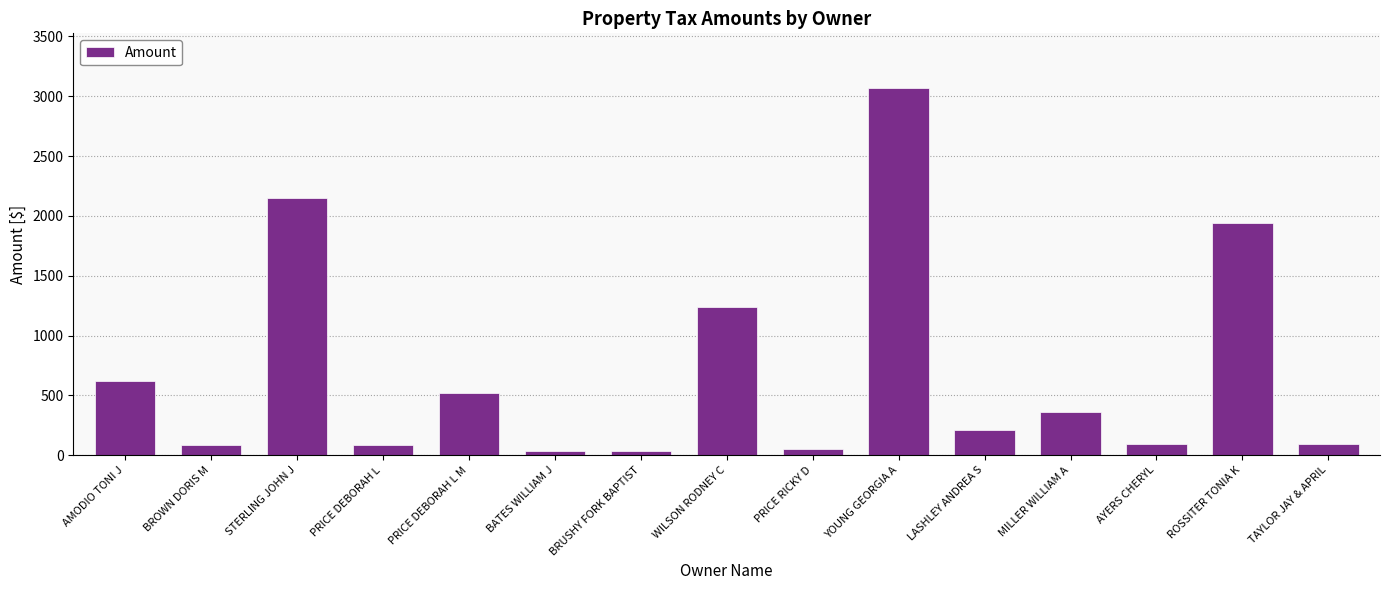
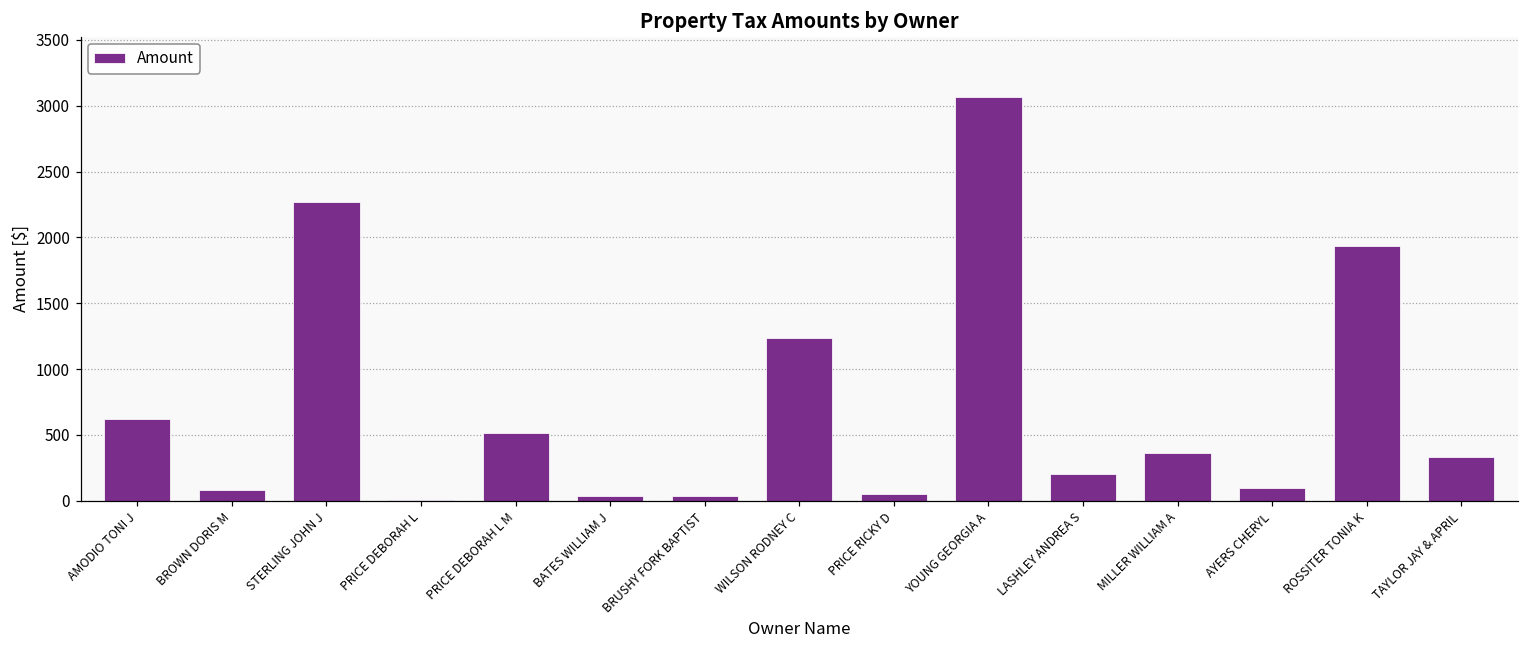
  {
    "AMODIO TONI J": 620,
    "BROWN DORIS M": 80,
-   "STERLING JOHN J": 2150,
-   "PRICE DEBORAH L": 90,
+   "STERLING JOHN J": 2270,
+   "PRICE DEBORAH L": 0,
    "PRICE DEBORAH L M": 520,
    "BATES WILLIAM J": 30,
    "BRUSHY FORK BAPTIST": 40,
    "WILSON RODNEY C": 1240,
    "PRICE RICKY D": 50,
    "YOUNG GEORGIA A": 3070,
    "LASHLEY ANDREA S": 210,
    "MILLER WILLIAM A": 360,
    "AYERS CHERYL": 90,
    "ROSSITER TONIA K": 1940,
-   "TAYLOR JAY & APRIL": 90
+   "TAYLOR JAY & APRIL": 330
  }
